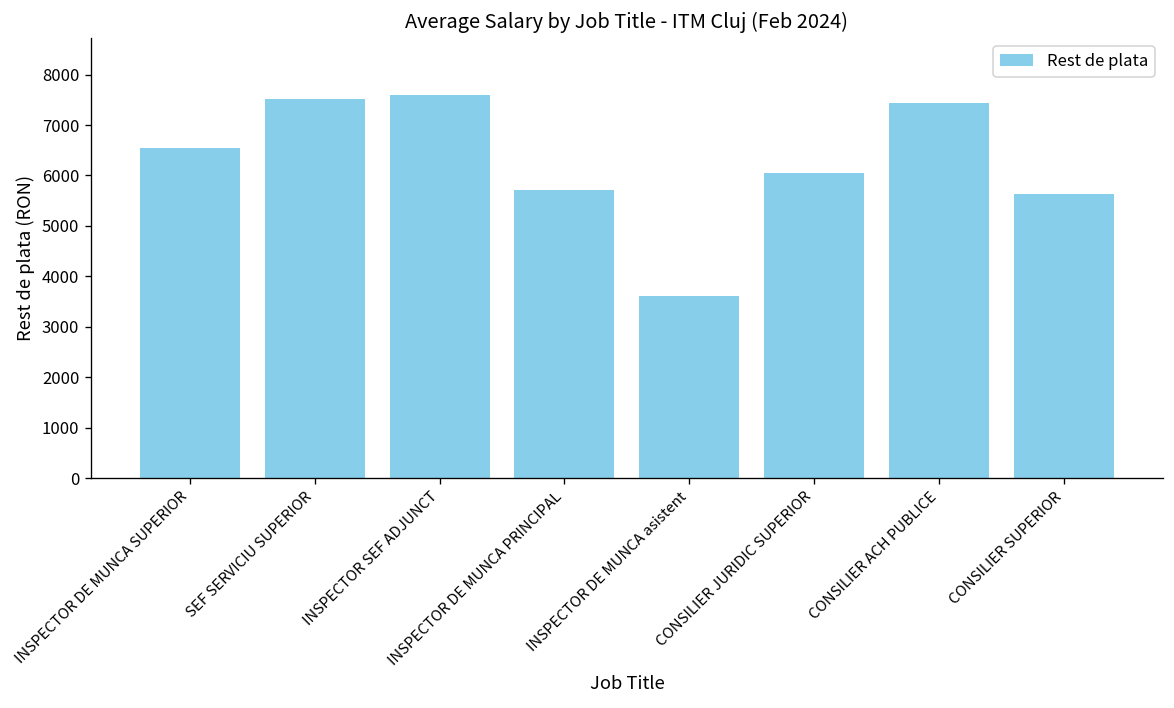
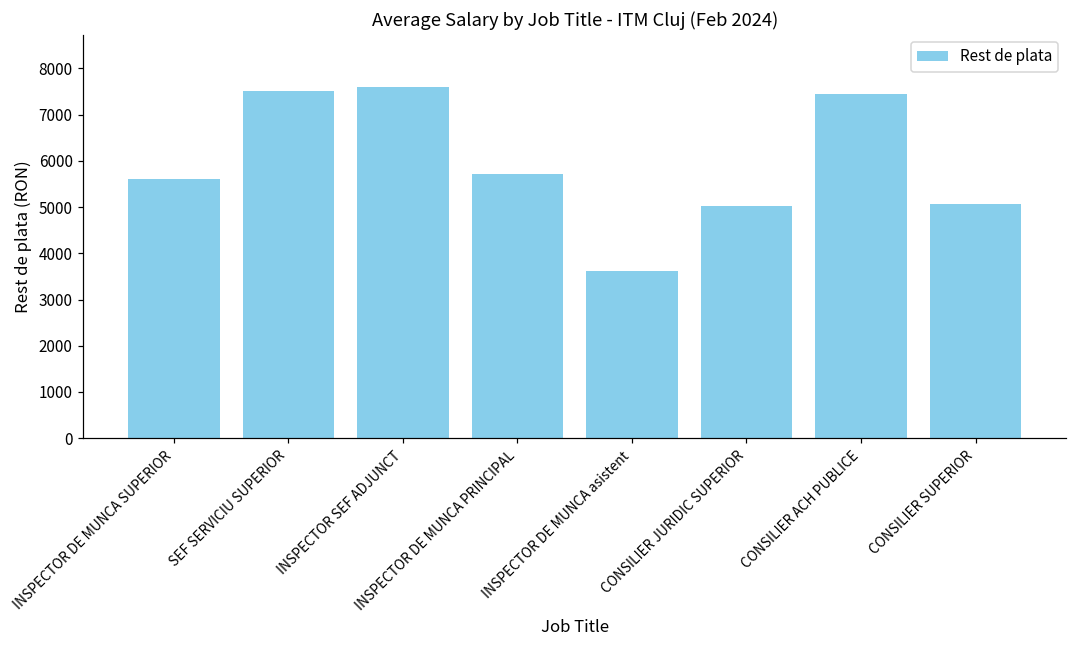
  {
-   "INSPECTOR DE MUNCA SUPERIOR": 6500,
+   "INSPECTOR DE MUNCA SUPERIOR": 5600,
    "SEF SERVICIU SUPERIOR": 7500,
    "INSPECTOR SEF ADJUNCT": 7600,
    "INSPECTOR DE MUNCA PRINCIPAL": 5700,
    "INSPECTOR DE MUNCA asistent": 3600,
-   "CONSILIER JURIDIC SUPERIOR": 6100,
+   "CONSILIER JURIDIC SUPERIOR": 5000,
    "CONSILIER ACH PUBLICE": 7400,
-   "CONSILIER SUPERIOR": 5600
+   "CONSILIER SUPERIOR": 5100
  }
